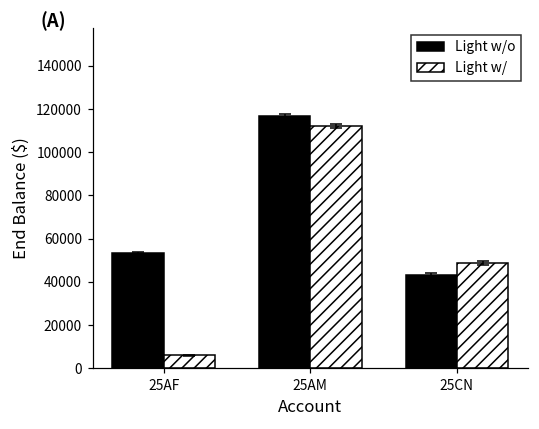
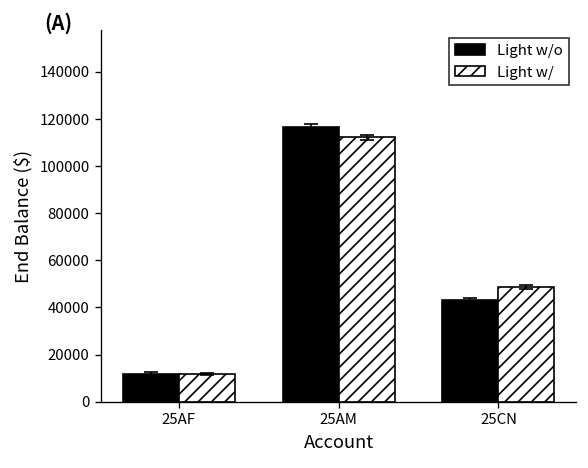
  {
    "Light w/o": {
-     "25AF": 53000,
+     "25AF": 12000,
      "25AM": 117000,
      "25CN": 43000
    },
    "Light w/": {
-     "25AF": 6000,
+     "25AF": 12000,
      "25AM": 112000,
      "25CN": 49000
    }
  }
